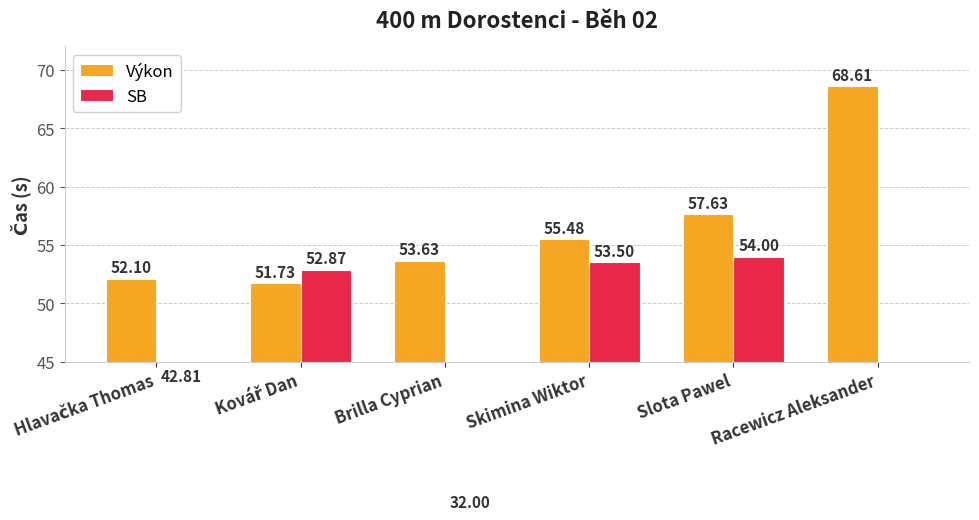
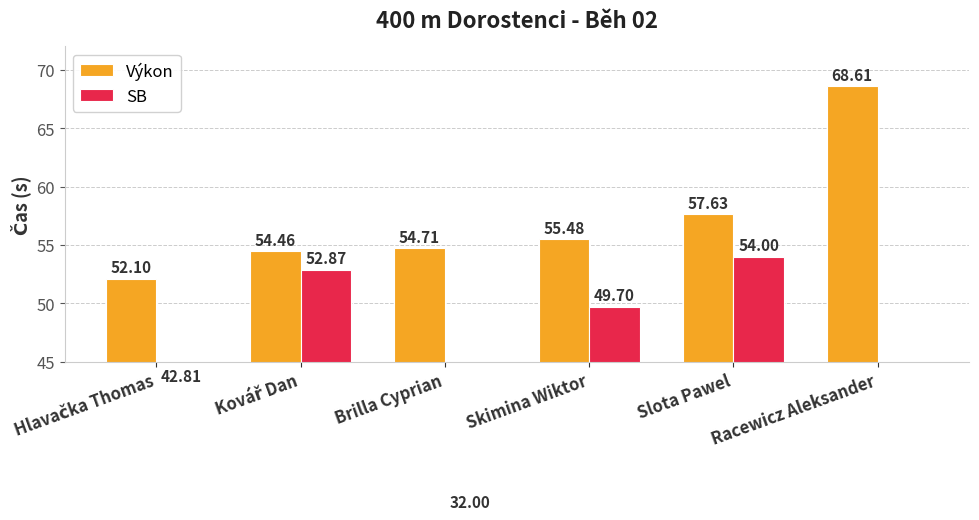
  {
    "Výkon": {
      "Hlavačka Thomas": 52.10,
-     "Kovář Dan": 51.73,
-     "Brilla Cyprian": 53.63,
+     "Kovář Dan": 54.46,
+     "Brilla Cyprian": 54.71,
      "Skimina Wiktor": 55.48,
      "Slota Pawel": 57.63,
      "Racewicz Aleksander": 68.61
    },
    "SB": {
      "Kovář Dan": 52.87,
-     "Skimina Wiktor": 53.50,
+     "Skimina Wiktor": 49.70,
      "Slota Pawel": 54.00
    }
  }
